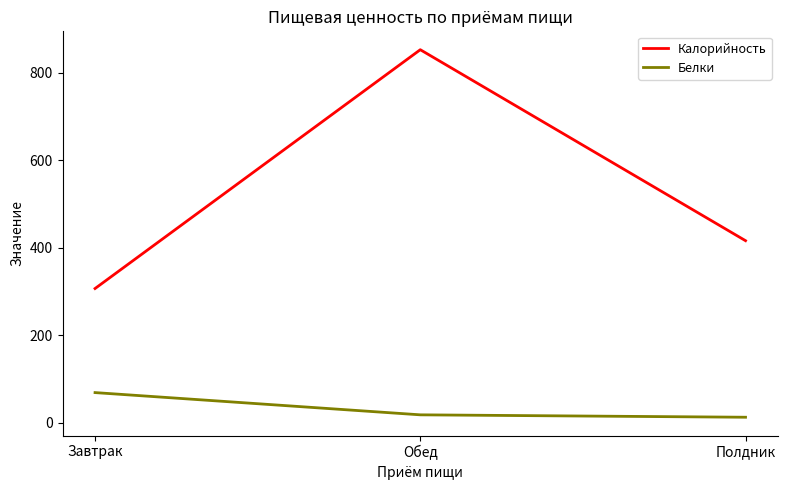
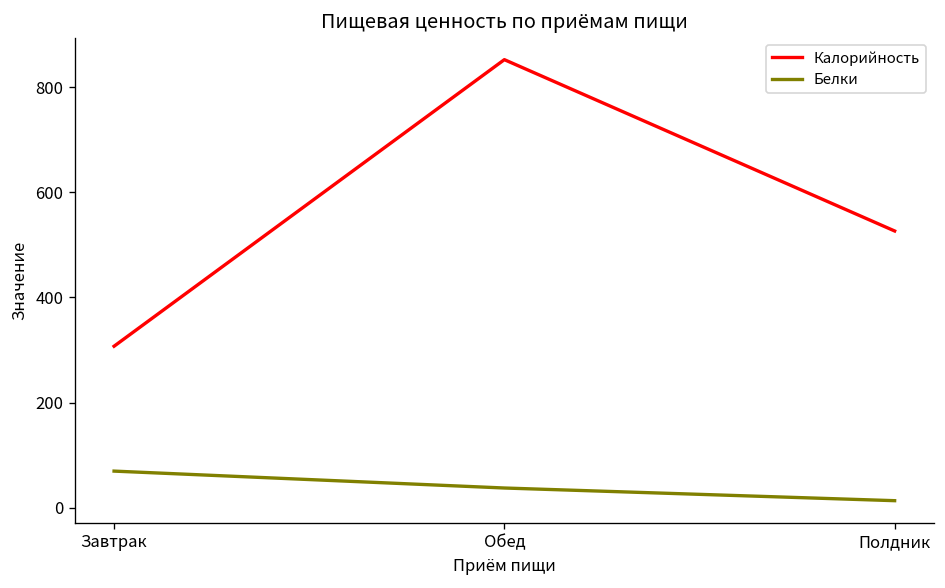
  {
    "Калорийность": {
      "Завтрак": 310,
      "Обед": 850,
-     "Полдник": 420
+     "Полдник": 530
    },
    "Белки": {
      "Завтрак": 70,
-     "Обед": 20,
+     "Обед": 40,
      "Полдник": 10
    }
  }
